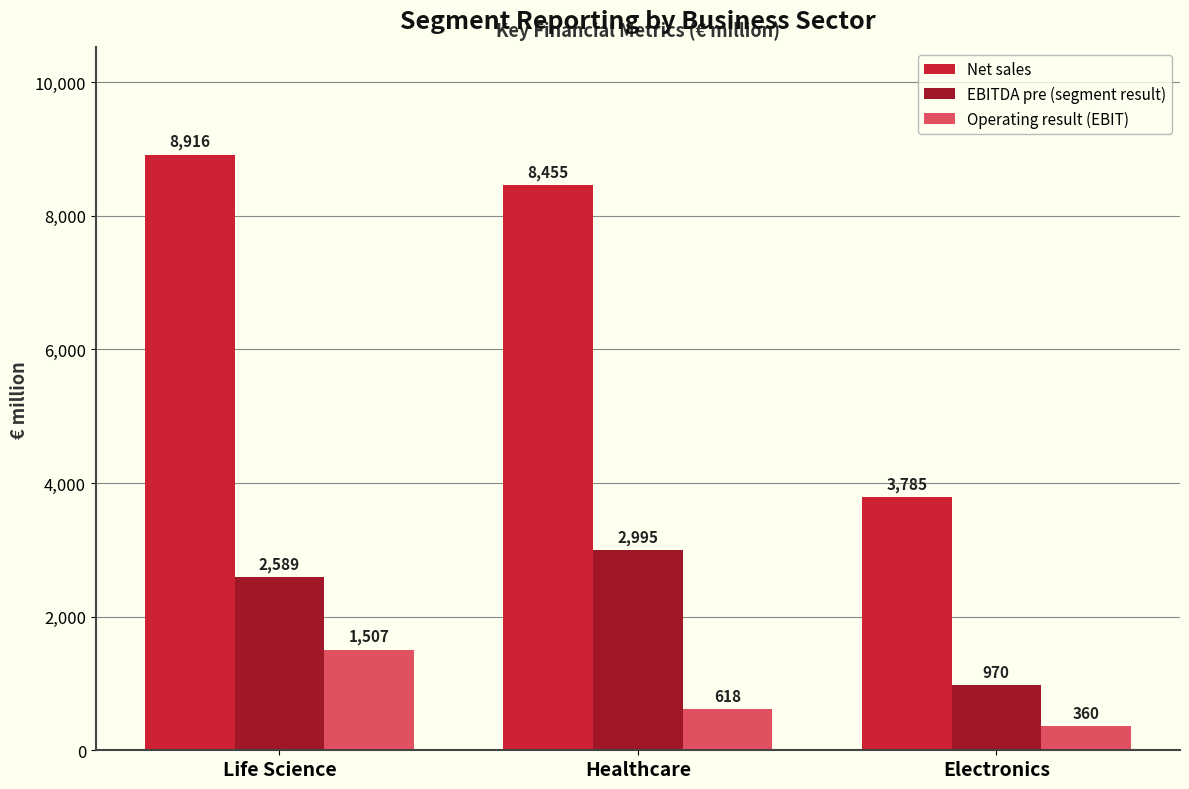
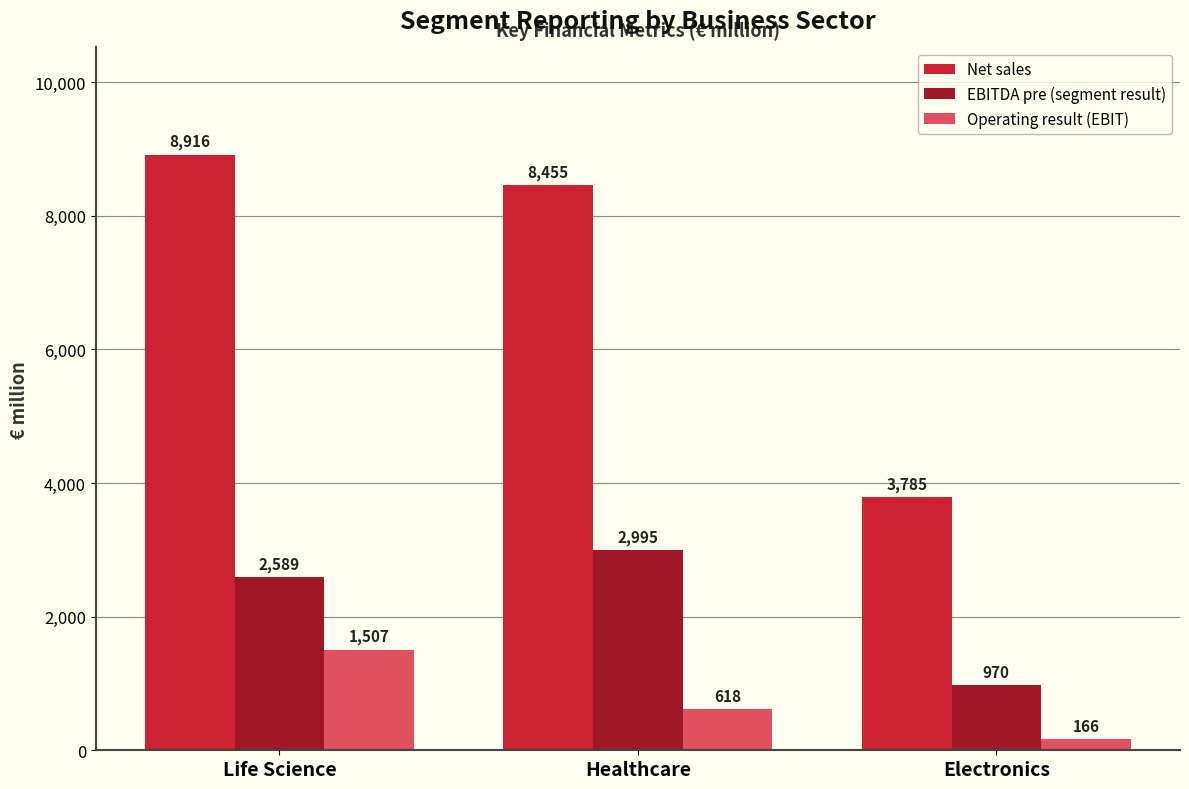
  {
    "Operating result (EBIT)": {
      "Life Science": "1,507",
      "Healthcare": "618",
-     "Electronics": "360"
+     "Electronics": "166"
    }
  }
